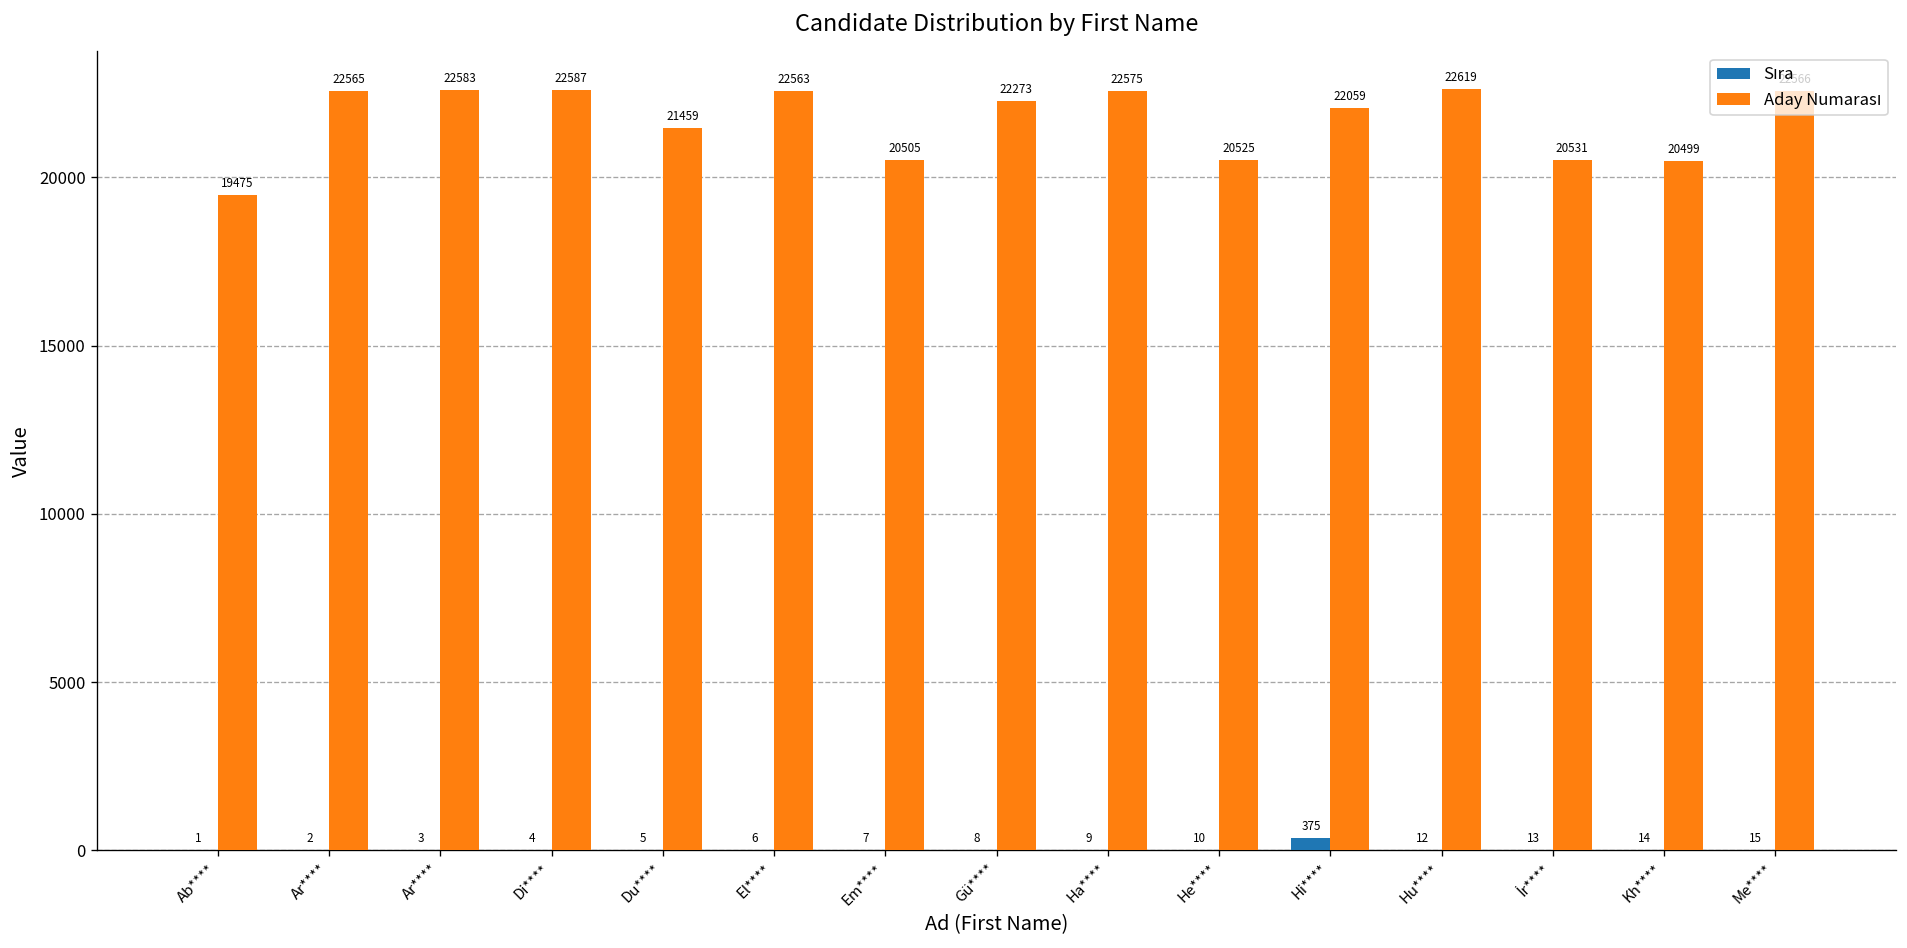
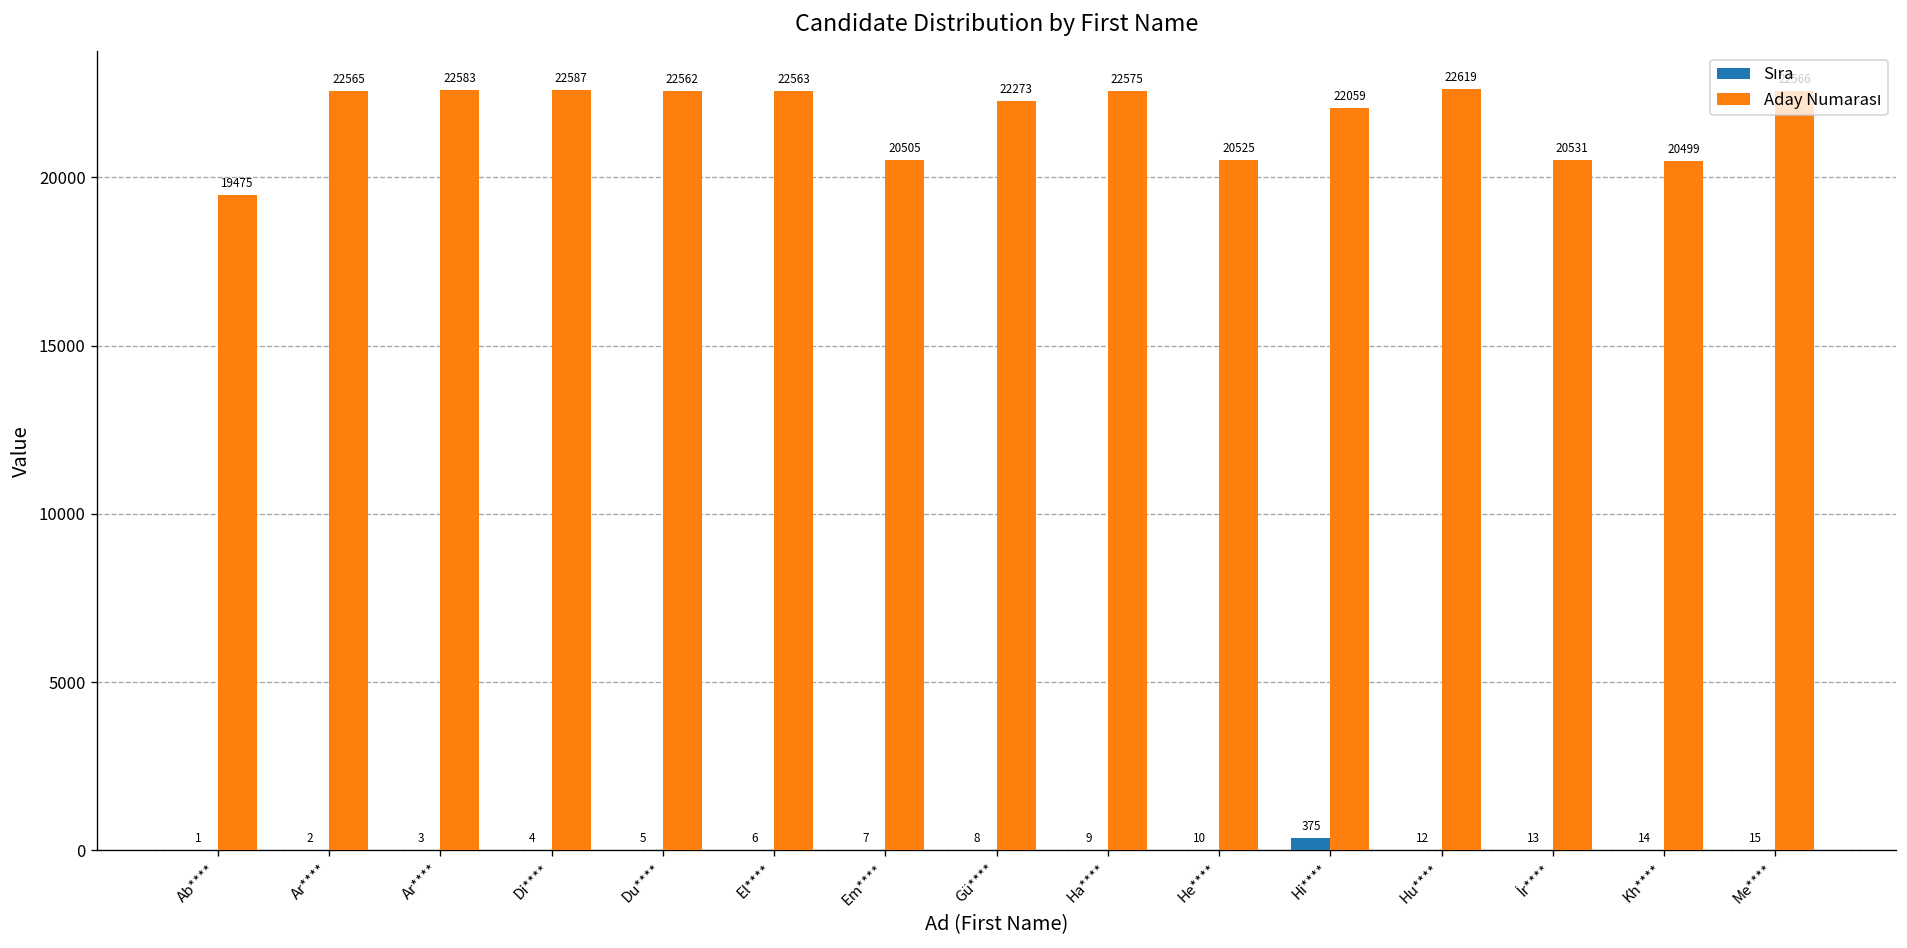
  {
    "Sıra": {
      "Ab****": 1,
      "Di****": 4,
      "Du****": 5,
      "El****": 6,
      "Em****": 7,
      "Gü****": 8,
      "Ha****": 9,
      "He****": 10,
      "Hi****": 375,
      "Hu****": 12,
      "İr****": 13,
      "Kh****": 14,
      "Me****": 15
    },
    "Aday Numarası": {
      "Ab****": 19475,
      "Di****": 22587,
-     "Du****": 21459,
+     "Du****": 22562,
      "El****": 22563,
      "Em****": 20505,
      "Gü****": 22273,
      "Ha****": 22575,
      "He****": 20525,
      "Hi****": 22059,
      "Hu****": 22619,
      "İr****": 20531,
      "Kh****": 20499
    }
  }
